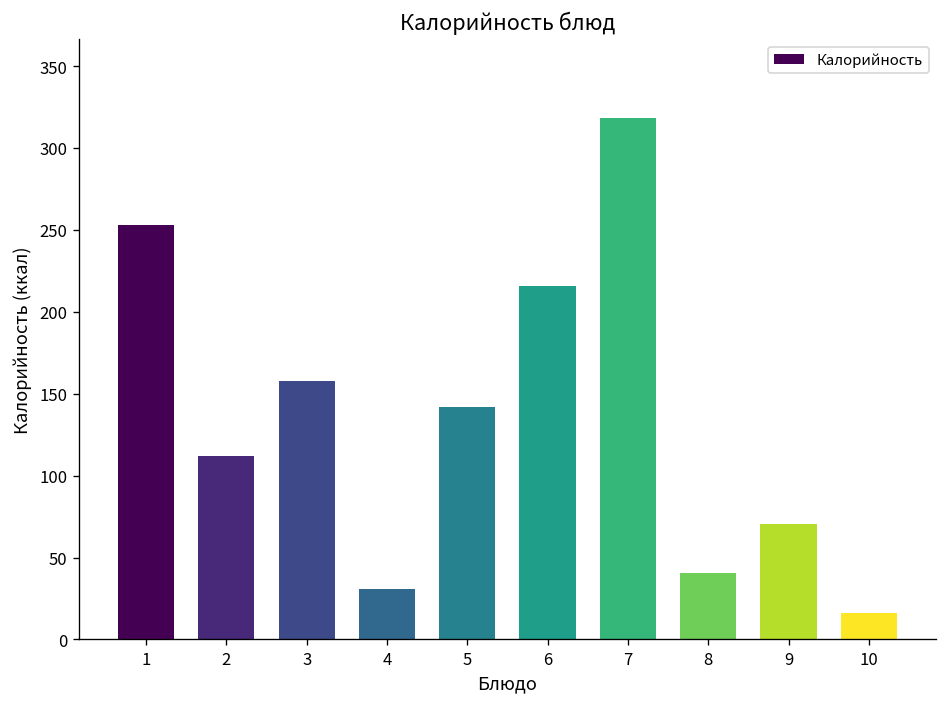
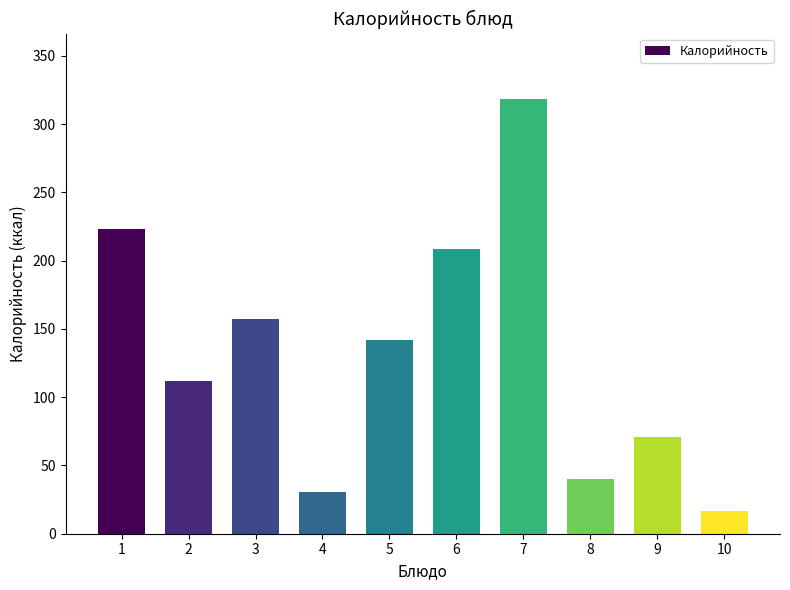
  {
-   "1": 253,
+   "1": 223,
    "2": 112,
    "3": 158,
    "4": 31,
    "5": 142,
-   "6": 216,
+   "6": 208,
    "7": 319,
    "8": 40,
    "9": 71,
    "10": 16
  }
